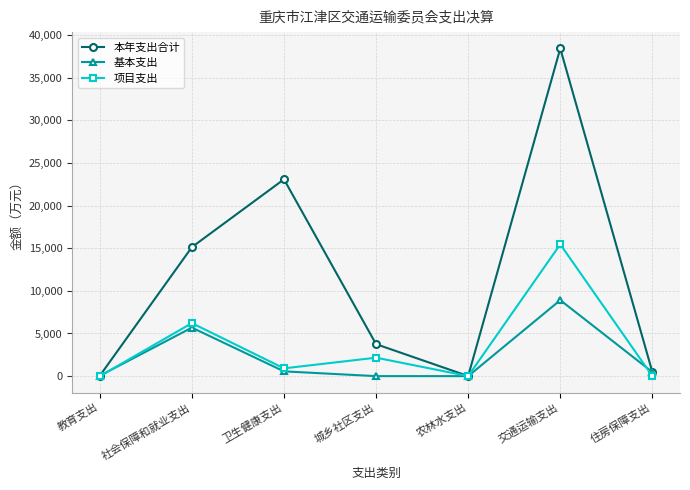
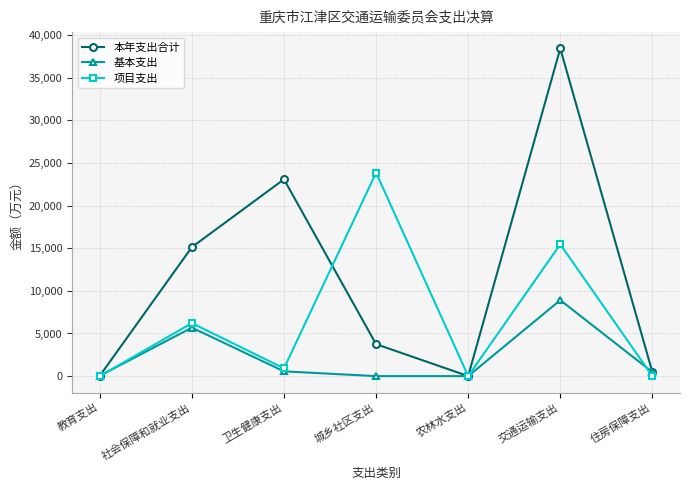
  {
    "本年支出合计": {
      "社会保障和就业支出": "15,000",
      "卫生健康支出": "23,000",
      "城乡社区支出": "4,000",
      "交通运输支出": "38,000"
    },
    "基本支出": {
      "社会保障和就业支出": "6,000",
      "卫生健康支出": "1,000",
      "城乡社区支出": "0",
      "交通运输支出": "9,000"
    },
    "项目支出": {
      "社会保障和就业支出": "6,000",
      "卫生健康支出": "1,000",
-     "城乡社区支出": "2,000",
+     "城乡社区支出": "24,000",
      "交通运输支出": "15,000",
      "住房保障支出": "0"
    }
  }
